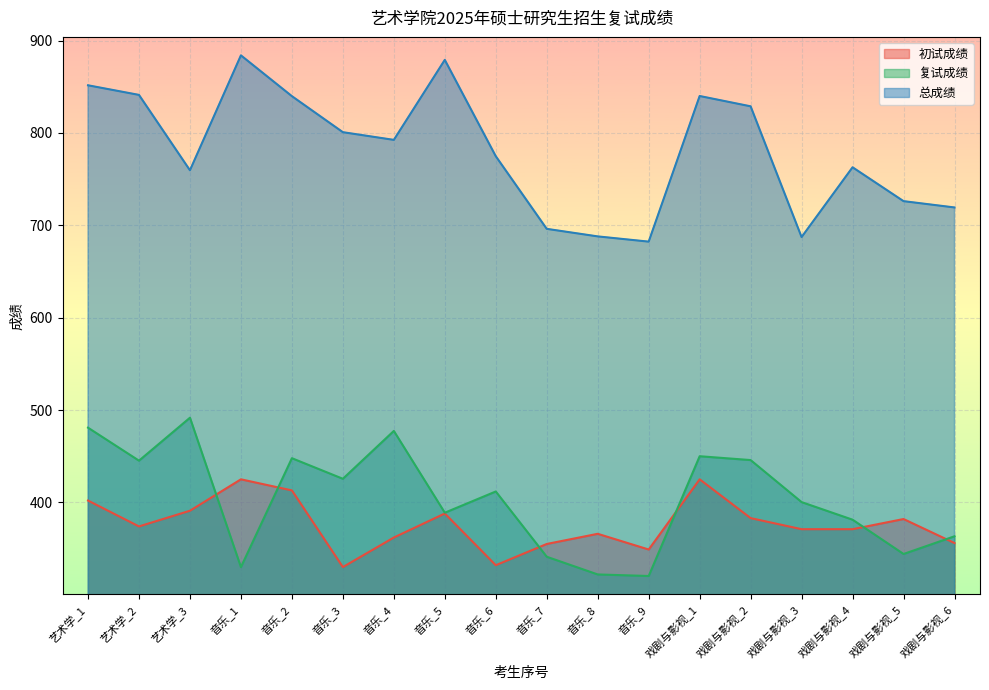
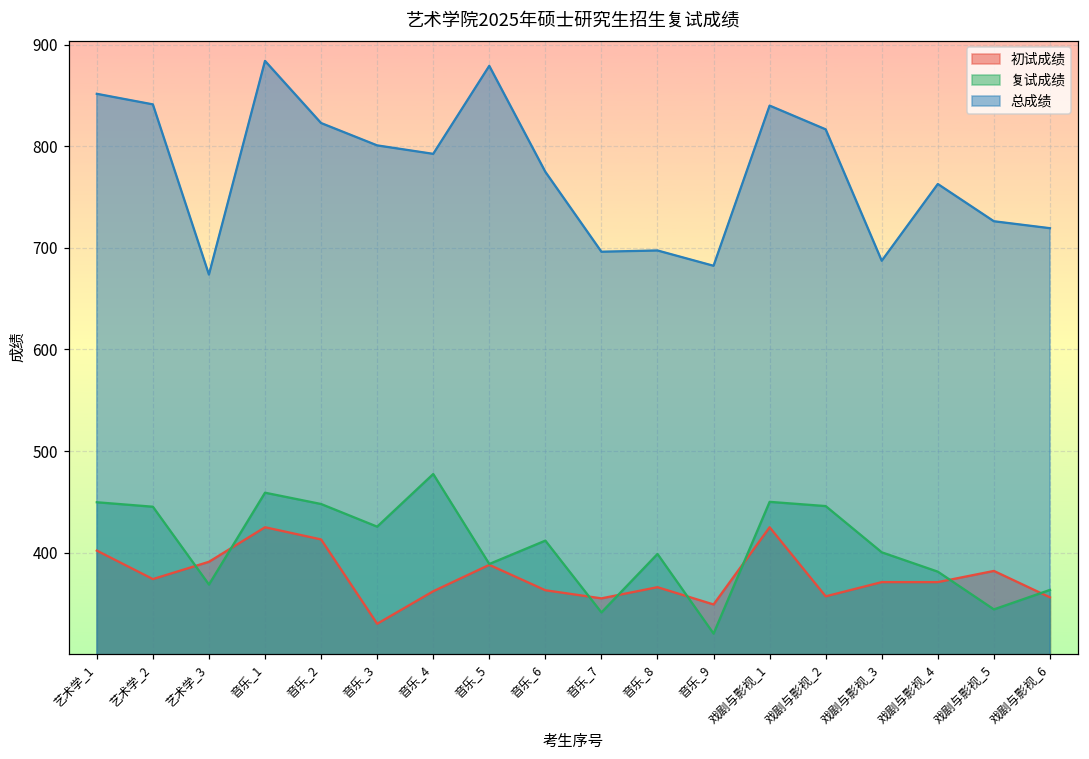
  {
    "初试成绩": {
      "艺术学_1": 400,
      "艺术学_2": 370,
      "艺术学_3": 390,
      "音乐_1": 430,
      "音乐_2": 410,
      "音乐_3": 330,
      "音乐_4": 360,
-     "音乐_6": 330,
+     "音乐_6": 360,
      "音乐_7": 360,
      "音乐_8": 370,
      "音乐_9": 350,
      "戏剧与影视_1": 430,
-     "戏剧与影视_2": 380,
+     "戏剧与影视_2": 360,
      "戏剧与影视_3": 370,
      "戏剧与影视_4": 370,
      "戏剧与影视_5": 380,
      "戏剧与影视_6": 360
    },
    "复试成绩": {
-     "艺术学_1": 480,
+     "艺术学_1": 450,
      "艺术学_2": 450,
-     "艺术学_3": 490,
-     "音乐_1": 330,
+     "艺术学_3": 370,
+     "音乐_1": 460,
      "音乐_2": 450,
      "音乐_3": 430,
      "音乐_4": 480,
      "音乐_6": 410,
      "音乐_7": 340,
-     "音乐_8": 320,
+     "音乐_8": 400,
      "音乐_9": 320,
      "戏剧与影视_1": 450,
      "戏剧与影视_2": 450,
      "戏剧与影视_3": 400,
      "戏剧与影视_4": 380,
      "戏剧与影视_5": 340,
      "戏剧与影视_6": 360
    },
    "总成绩": {
      "艺术学_1": 850,
      "艺术学_2": 840,
-     "艺术学_3": 760,
+     "艺术学_3": 670,
      "音乐_1": 880,
-     "音乐_2": 840,
+     "音乐_2": 820,
      "音乐_3": 800,
      "音乐_4": 790,
      "音乐_5": 880,
      "音乐_6": 770,
      "音乐_7": 700,
-     "音乐_8": 690,
+     "音乐_8": 700,
      "音乐_9": 680,
      "戏剧与影视_1": 840,
-     "戏剧与影视_2": 830,
+     "戏剧与影视_2": 820,
      "戏剧与影视_3": 690,
      "戏剧与影视_4": 760,
      "戏剧与影视_5": 730,
      "戏剧与影视_6": 720
    }
  }
